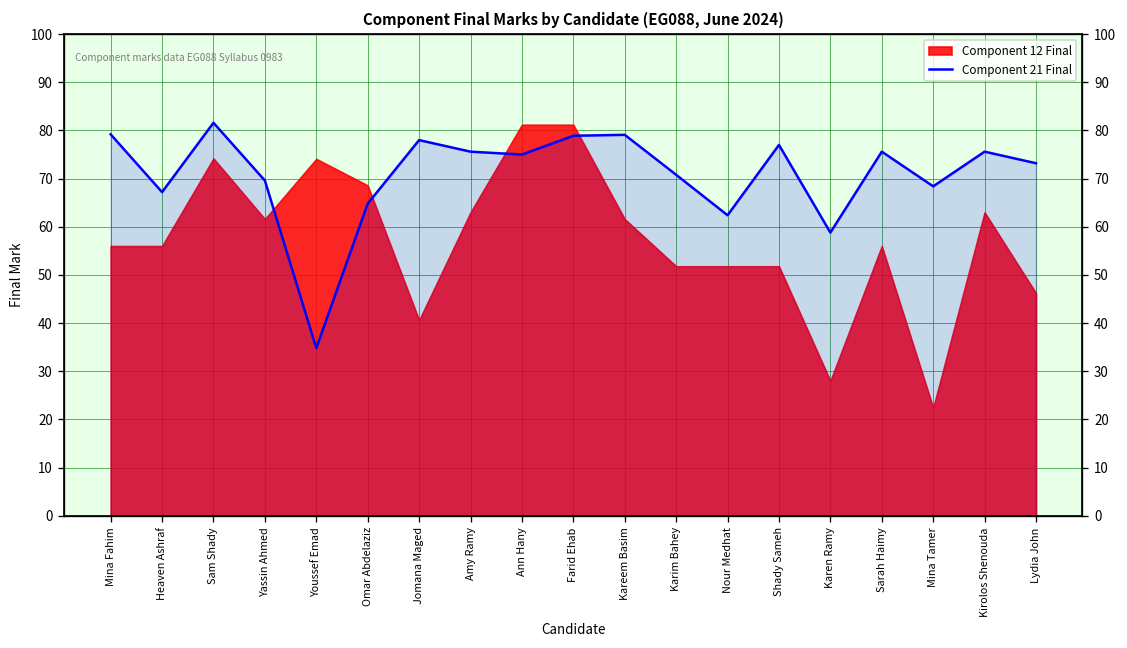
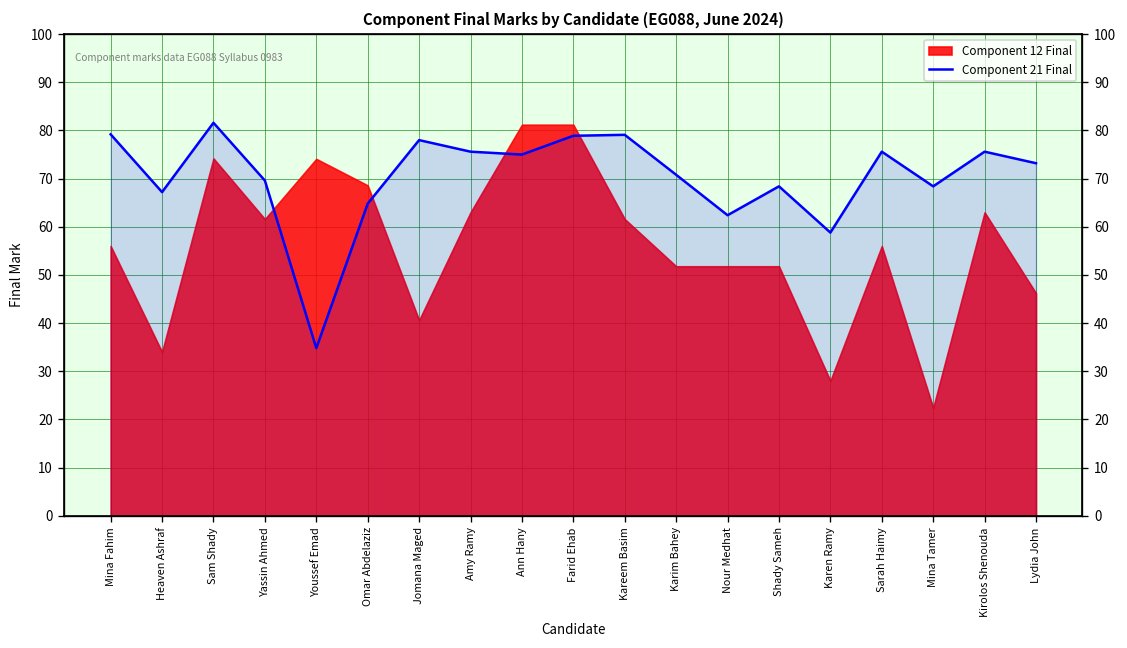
  {
    "Component 21 Final": {
      "Mina Fahim": 79,
      "Heaven Ashraf": 67,
      "Sam Shady": 82,
      "Yassin Ahmed": 70,
      "Youssef Emad": 35,
      "Omar Abdelaziz": 65,
      "Jomana Maged": 78,
      "Amy Ramy": 76,
      "Ann Hany": 75,
      "Farid Ehab": 79,
      "Kareem Basim": 79,
      "Karim Bahey": 71,
      "Nour Medhat": 62,
-     "Shady Sameh": 77,
+     "Shady Sameh": 68,
      "Karen Ramy": 59,
      "Sarah Haimy": 76,
      "Mina Tamer": 68,
      "Kirolos Shenouda": 76,
      "Lydia John": 73
    },
    "Component 12 Final": {
      "Mina Fahim": 56,
-     "Heaven Ashraf": 56,
+     "Heaven Ashraf": 34,
      "Sam Shady": 74,
      "Yassin Ahmed": 62,
      "Youssef Emad": 74,
      "Omar Abdelaziz": 69,
      "Jomana Maged": 41,
      "Amy Ramy": 63,
      "Ann Hany": 81,
      "Farid Ehab": 81,
      "Kareem Basim": 62,
      "Karim Bahey": 52,
      "Nour Medhat": 52,
      "Shady Sameh": 52,
      "Karen Ramy": 28,
      "Sarah Haimy": 56,
      "Mina Tamer": 22,
      "Kirolos Shenouda": 63,
      "Lydia John": 46
    }
  }
